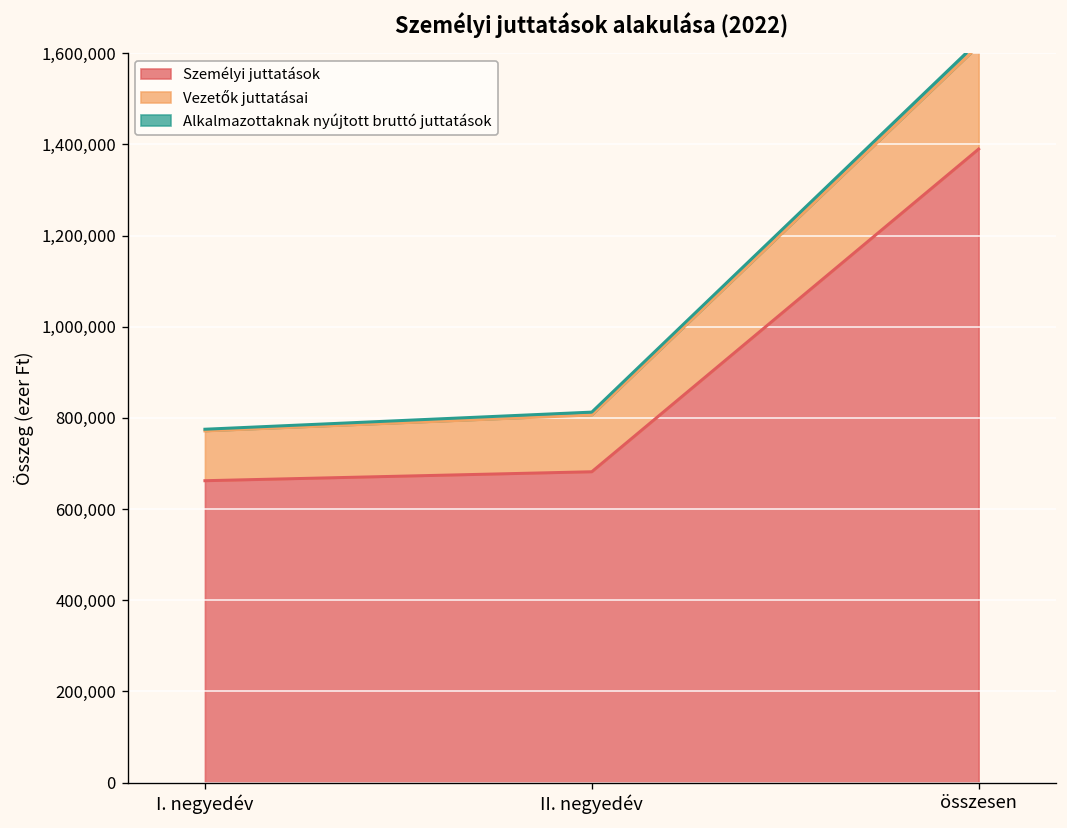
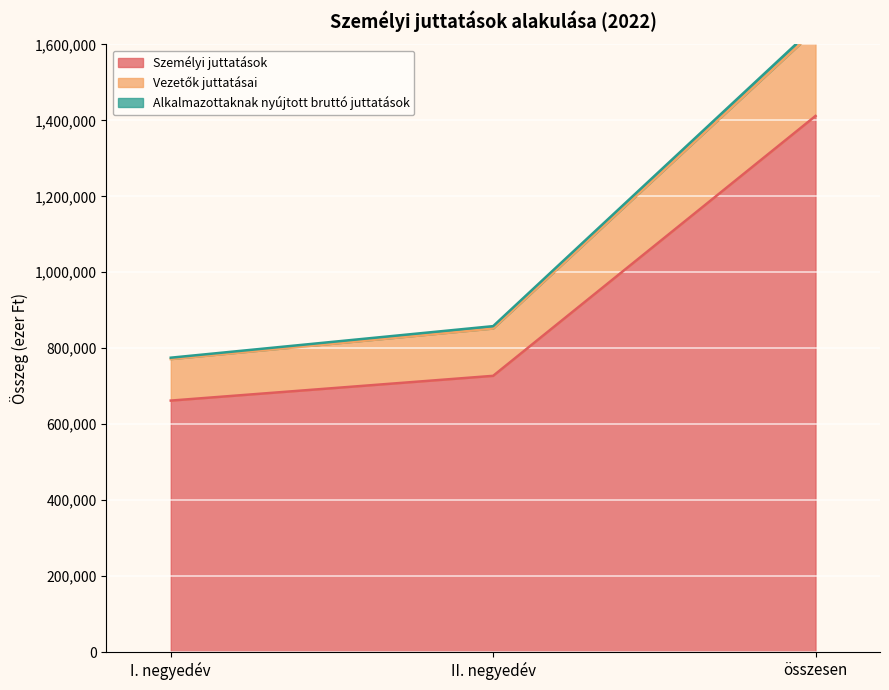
  {
    "Személyi juttatások": {
      "I. negyedév": "660,000",
-     "II. negyedév": "680,000",
-     "összesen": "1,390,000"
+     "II. negyedév": "730,000",
+     "összesen": "1,410,000"
    }
  }
